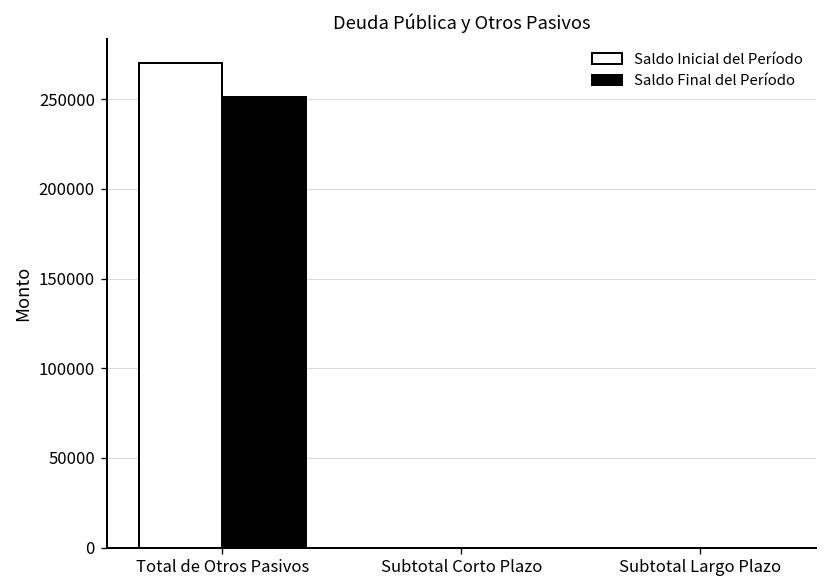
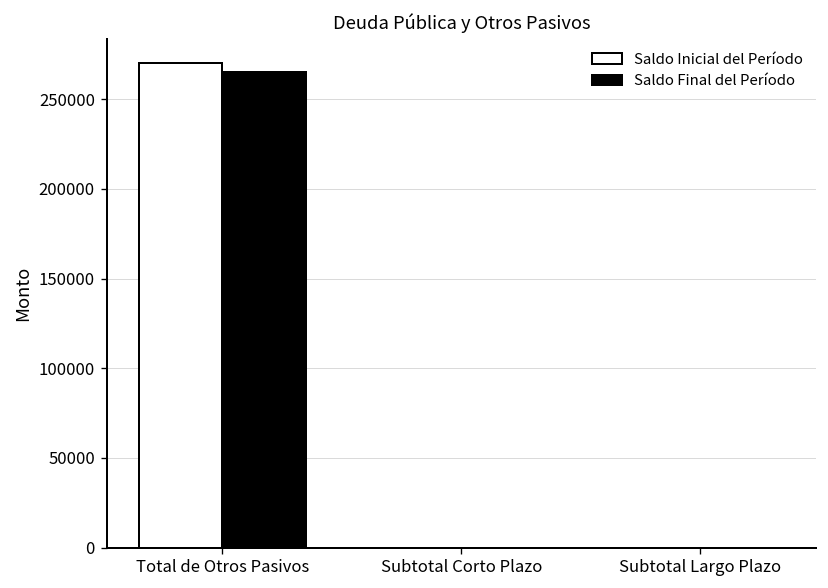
  {
    "Saldo Inicial del Período": {
      "Total de Otros Pasivos": 270000,
      "Subtotal Corto Plazo": 0,
      "Subtotal Largo Plazo": 0
    },
    "Saldo Final del Período": {
-     "Total de Otros Pasivos": 251000,
+     "Total de Otros Pasivos": 265000,
      "Subtotal Corto Plazo": 0,
      "Subtotal Largo Plazo": 0
    }
  }
